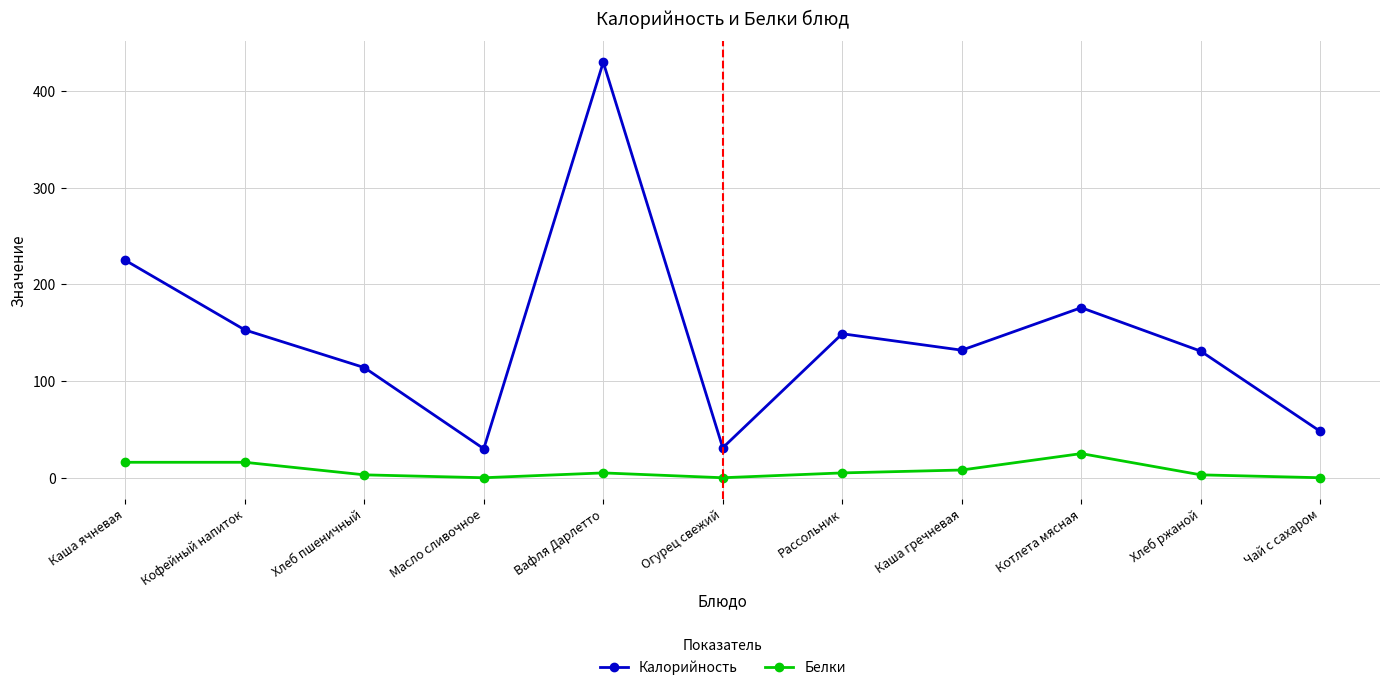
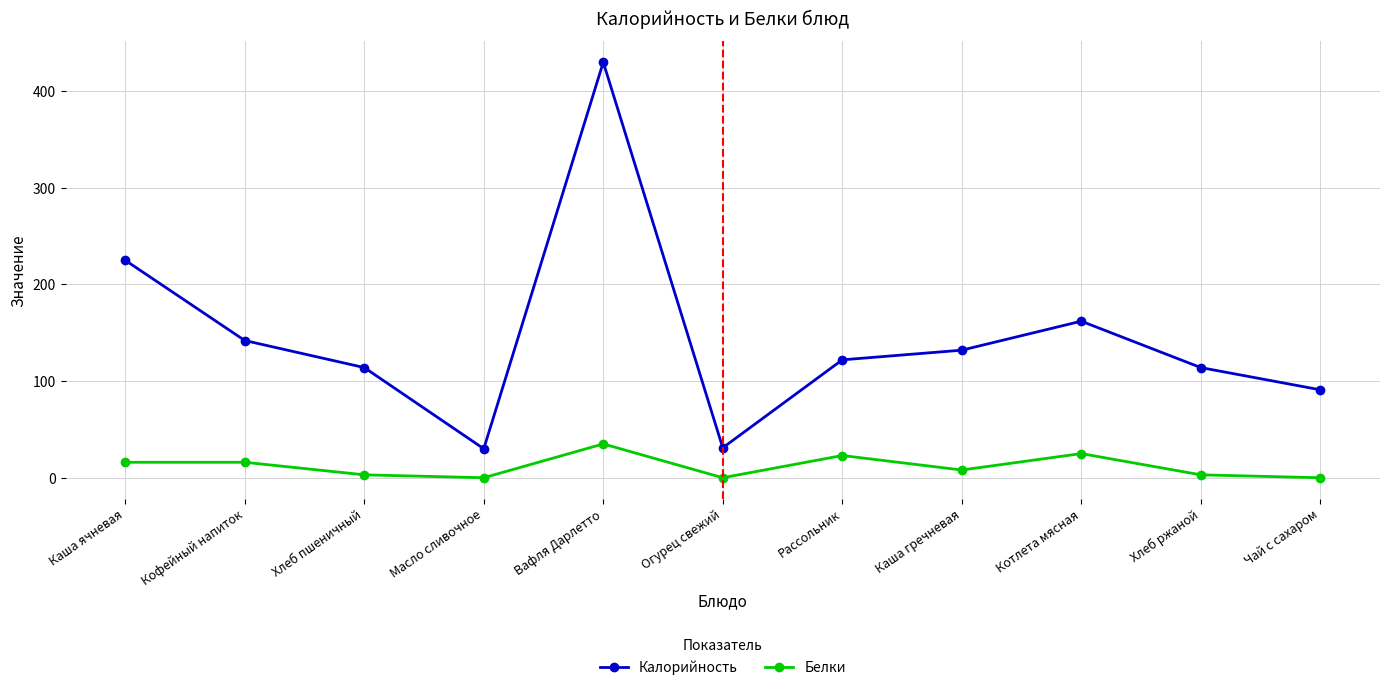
  {
    "Калорийность": {
      "Каша ячневая": 230,
-     "Кофейный напиток": 150,
+     "Кофейный напиток": 140,
      "Хлеб пшеничный": 110,
      "Масло сливочное": 30,
      "Вафля Дарлетто": 430,
      "Огурец свежий": 30,
-     "Рассольник": 150,
+     "Рассольник": 120,
      "Каша гречневая": 130,
-     "Котлета мясная": 180,
-     "Хлеб ржаной": 130,
-     "Чай с сахаром": 50
+     "Котлета мясная": 160,
+     "Хлеб ржаной": 110,
+     "Чай с сахаром": 90
    },
    "Белки": {
      "Каша ячневая": 20,
      "Кофейный напиток": 20,
      "Хлеб пшеничный": 0,
      "Масло сливочное": 0,
-     "Вафля Дарлетто": 10,
+     "Вафля Дарлетто": 40,
      "Огурец свежий": 0,
-     "Рассольник": 10,
+     "Рассольник": 20,
      "Каша гречневая": 10,
      "Котлета мясная": 30,
      "Хлеб ржаной": 0,
      "Чай с сахаром": 0
    }
  }
